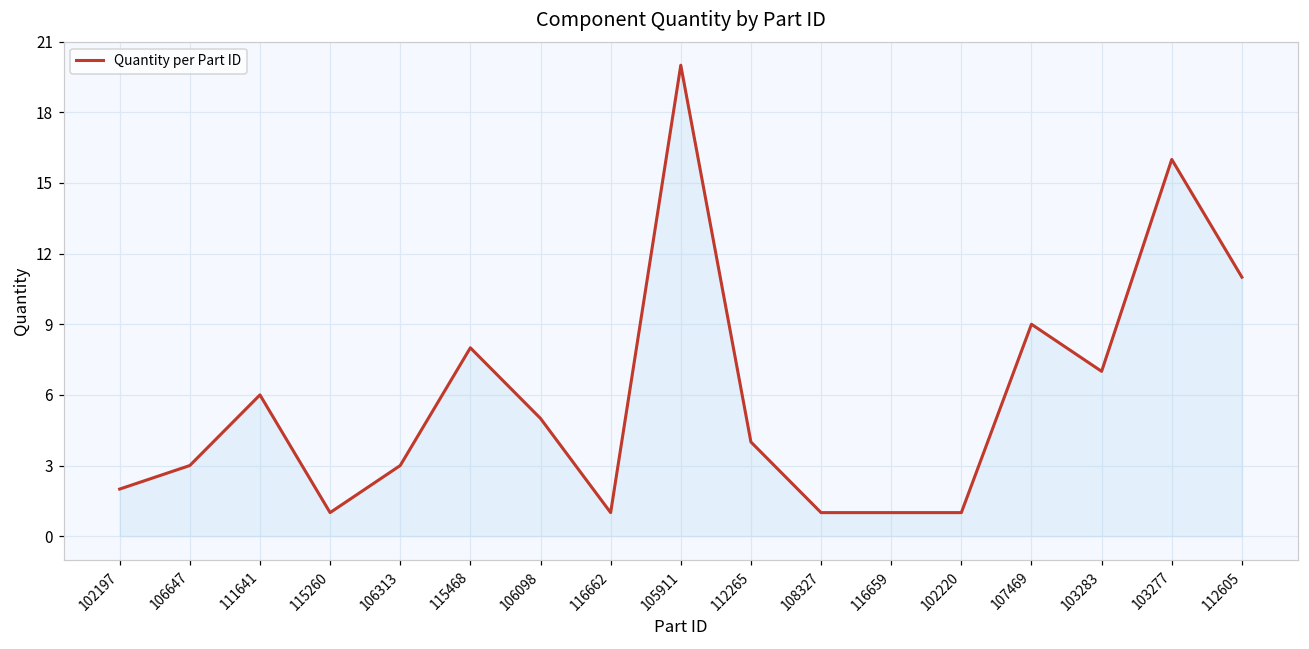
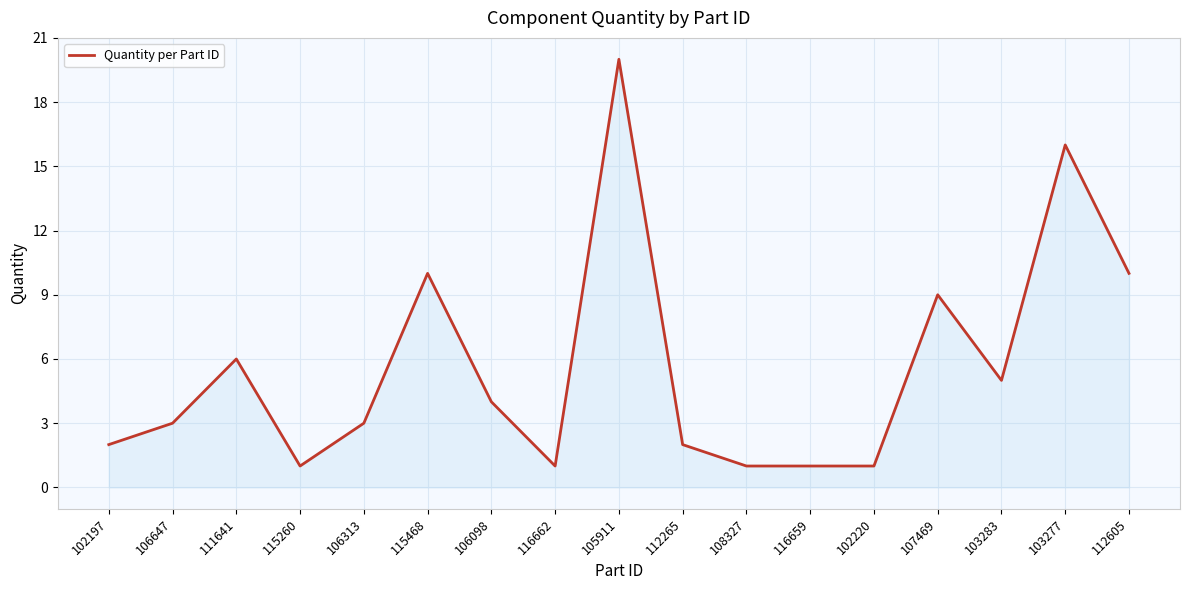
  {
    "102197": 2,
    "106647": 3,
    "111641": 6,
    "115260": 1,
    "106313": 3,
-   "115468": 8,
-   "106098": 5,
+   "115468": 10,
+   "106098": 4,
    "116662": 1,
    "105911": 20,
-   "112265": 4,
+   "112265": 2,
    "108327": 1,
    "116659": 1,
    "102220": 1,
    "107469": 9,
-   "103283": 7,
+   "103283": 5,
    "103277": 16,
-   "112605": 11
+   "112605": 10
  }
